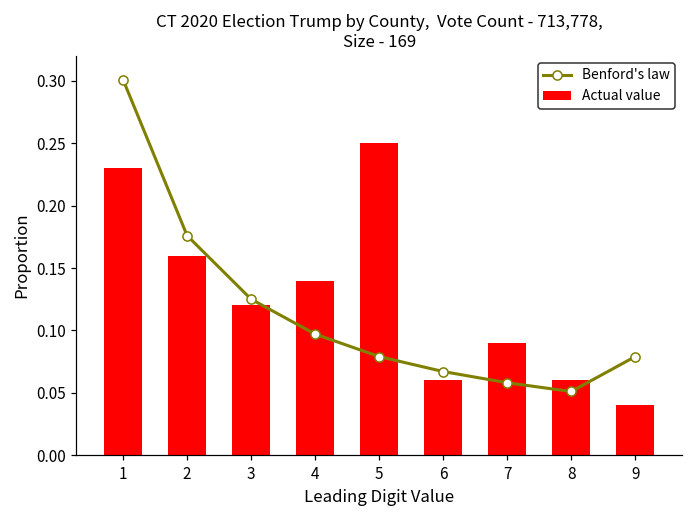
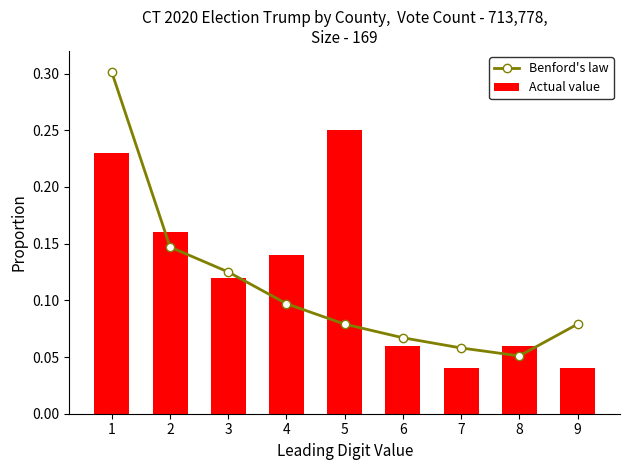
  {
    "Benford's law": {
      "1": 0.301,
-     "2": 0.176,
+     "2": 0.147,
      "3": 0.125,
      "4": 0.097,
      "5": 0.079,
      "6": 0.067,
      "7": 0.058,
      "8": 0.051,
      "9": 0.079
    },
    "Actual value": {
      "1": 0.23,
      "2": 0.16,
      "3": 0.12,
      "4": 0.14,
      "5": 0.25,
      "6": 0.06,
-     "7": 0.09,
+     "7": 0.04,
      "8": 0.06,
      "9": 0.04
    }
  }
